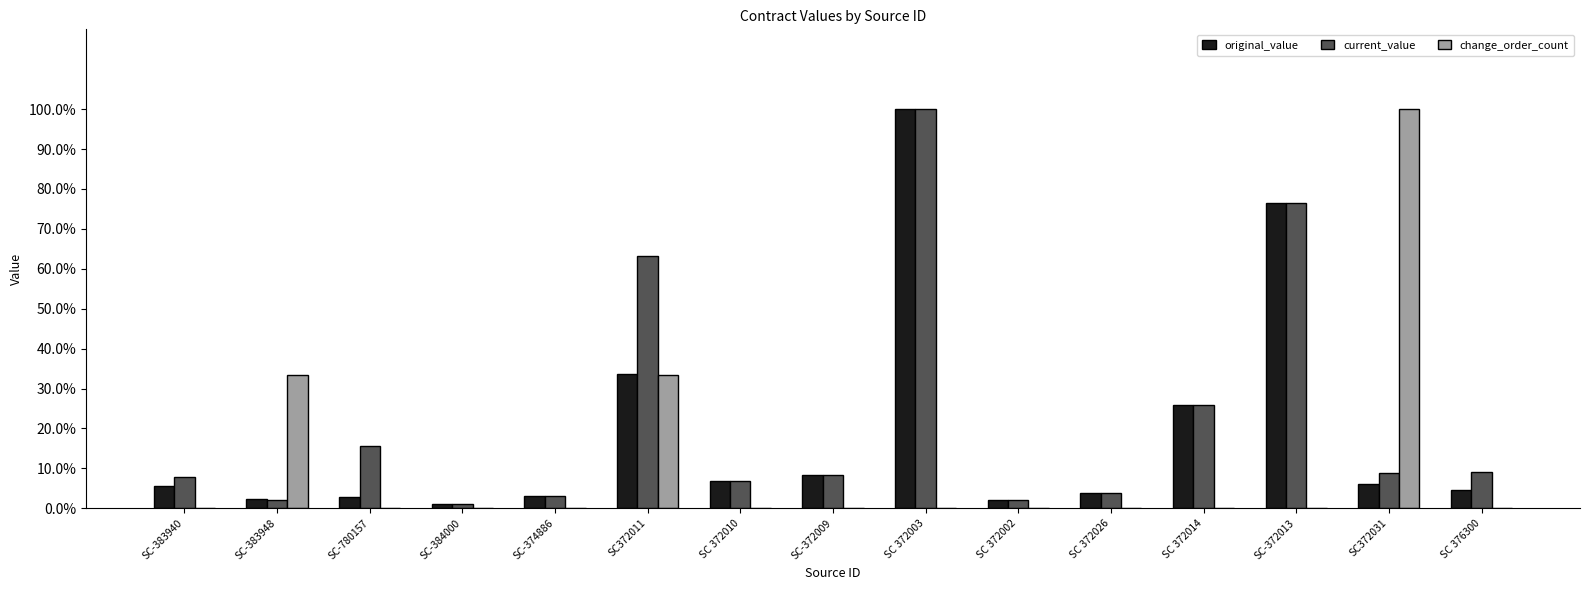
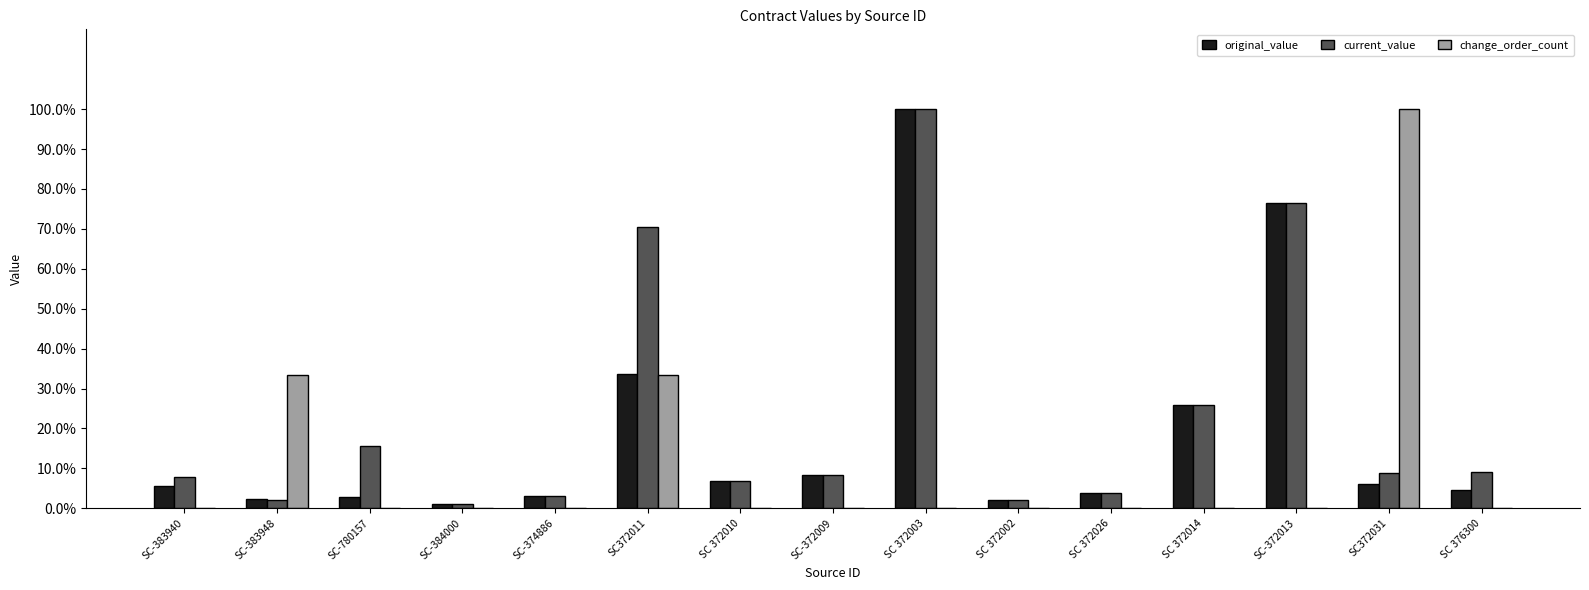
  {
    "original_value": {
      "SC-383940": "6%",
      "SC-383948": "2%",
      "SC-780157": "3%",
      "SC-384000": "1%",
      "SC-374886": "3%",
      "SC372011": "34%",
      "SC 372010": "7%",
      "SC-372009": "8%",
      "SC 372003": "100%",
      "SC 372002": "2%",
      "SC 372026": "4%",
      "SC 372014": "26%",
      "SC-372013": "76%",
      "SC372031": "6%",
      "SC 376300": "5%"
    },
    "current_value": {
      "SC-383940": "8%",
      "SC-383948": "2%",
      "SC-780157": "16%",
      "SC-384000": "1%",
      "SC-374886": "3%",
-     "SC372011": "63%",
+     "SC372011": "70%",
      "SC 372010": "7%",
      "SC-372009": "8%",
      "SC 372003": "100%",
      "SC 372002": "2%",
      "SC 372026": "4%",
      "SC 372014": "26%",
      "SC-372013": "76%",
      "SC372031": "9%",
      "SC 376300": "9%"
    },
    "change_order_count": {
      "SC-383940": "0%",
      "SC-383948": "33%",
      "SC-780157": "0%",
      "SC-384000": "0%",
      "SC-374886": "0%",
      "SC372011": "33%",
      "SC 372010": "0%",
      "SC-372009": "0%",
      "SC 372003": "0%",
      "SC 372002": "0%",
      "SC 372026": "0%",
      "SC 372014": "0%",
      "SC-372013": "0%",
      "SC372031": "100%",
      "SC 376300": "0%"
    }
  }
